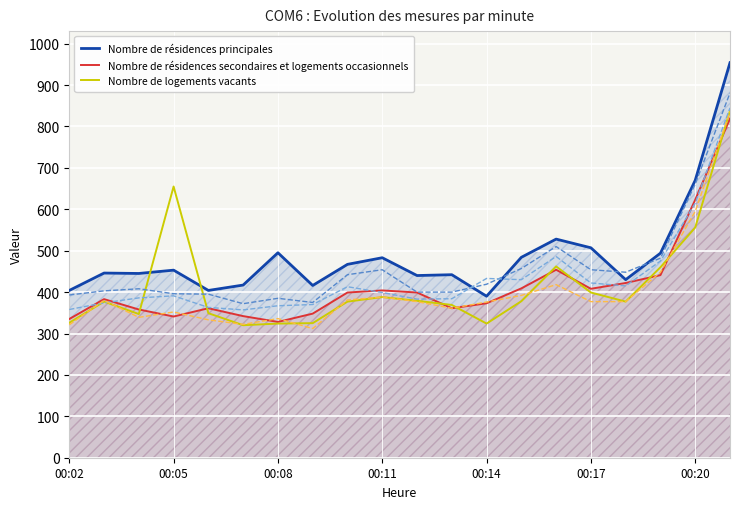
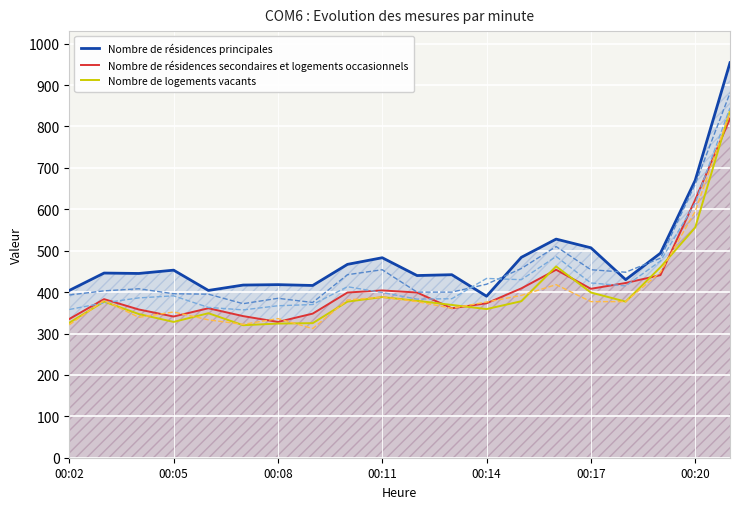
  {
    "Nombre de résidences principales": {
      "00:02": 400,
      "00:05": 450,
-     "00:08": 500,
+     "00:08": 420,
      "00:11": 480,
      "00:14": 390,
      "00:17": 510,
      "00:20": 670
    },
    "Nombre de résidences secondaires et logements occasionnels": {
      "00:02": 340,
      "00:05": 340,
      "00:17": 410,
      "00:20": 620
    },
    "Nombre de logements vacants": {
-     "00:05": 660,
-     "00:14": 320,
+     "00:05": 330,
+     "00:14": 360,
      "00:17": 400,
      "00:20": 560
    }
  }
